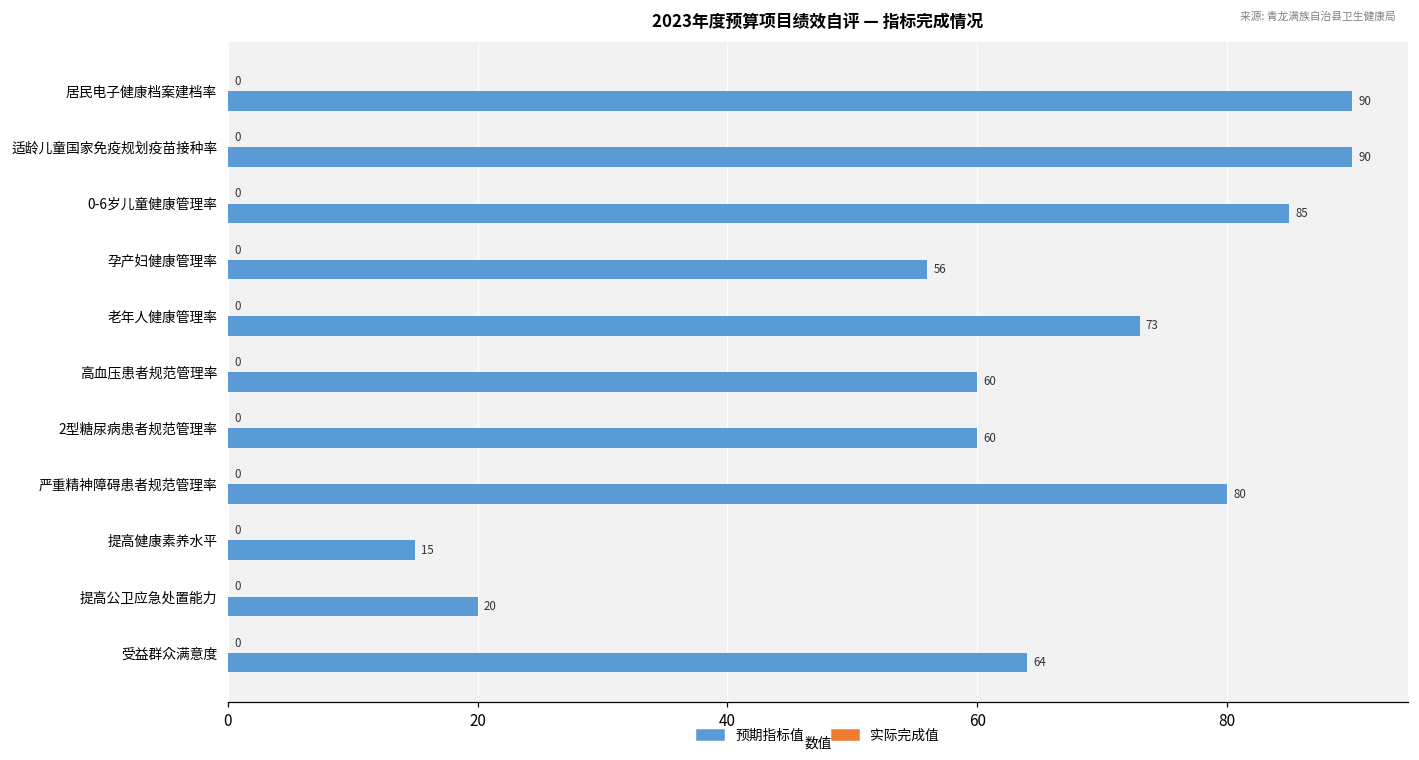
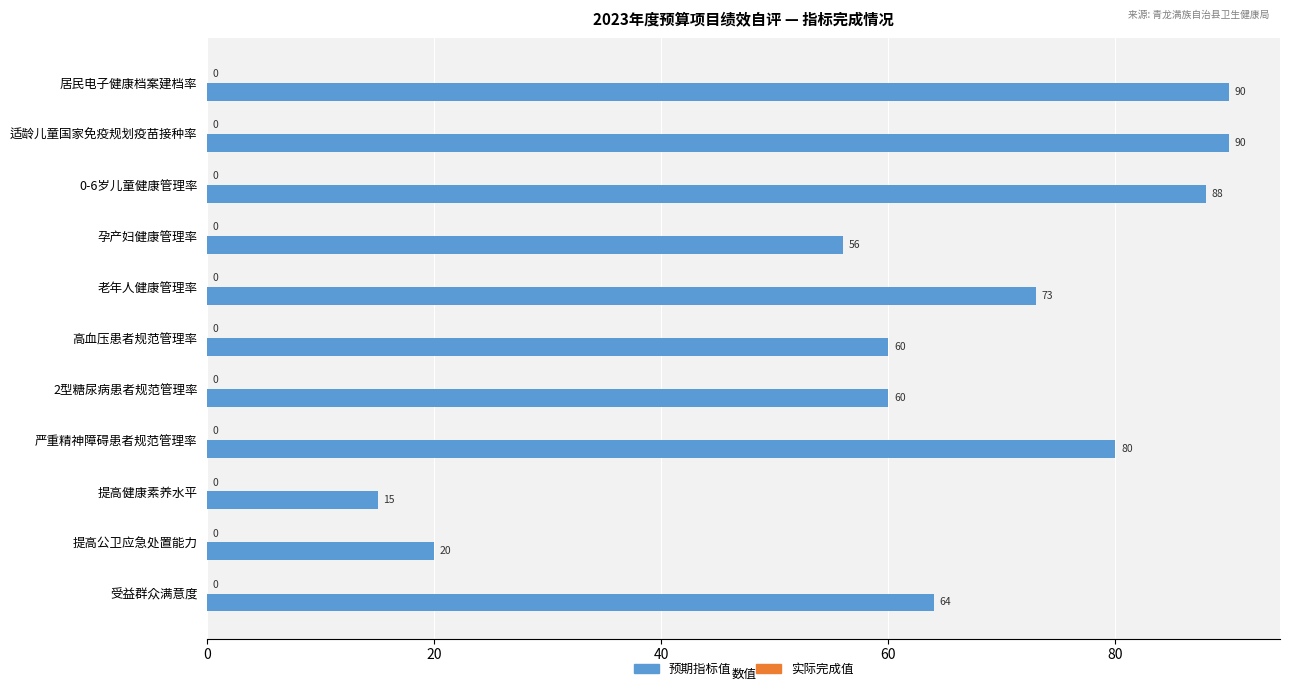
  {
    "预期指标值": {
      "居民电子健康档案建档率": 90,
      "适龄儿童国家免疫规划疫苗接种率": 90,
-     "0-6岁儿童健康管理率": 85,
+     "0-6岁儿童健康管理率": 88,
      "孕产妇健康管理率": 56,
      "老年人健康管理率": 73,
      "高血压患者规范管理率": 60,
      "2型糖尿病患者规范管理率": 60,
      "严重精神障碍患者规范管理率": 80,
      "提高健康素养水平": 15,
      "提高公卫应急处置能力": 20,
      "受益群众满意度": 64
    },
    "实际完成值": {
      "居民电子健康档案建档率": 0,
      "适龄儿童国家免疫规划疫苗接种率": 0,
      "0-6岁儿童健康管理率": 0,
      "孕产妇健康管理率": 0,
      "老年人健康管理率": 0,
      "高血压患者规范管理率": 0,
      "2型糖尿病患者规范管理率": 0,
      "严重精神障碍患者规范管理率": 0,
      "提高健康素养水平": 0,
      "提高公卫应急处置能力": 0,
      "受益群众满意度": 0
    }
  }
